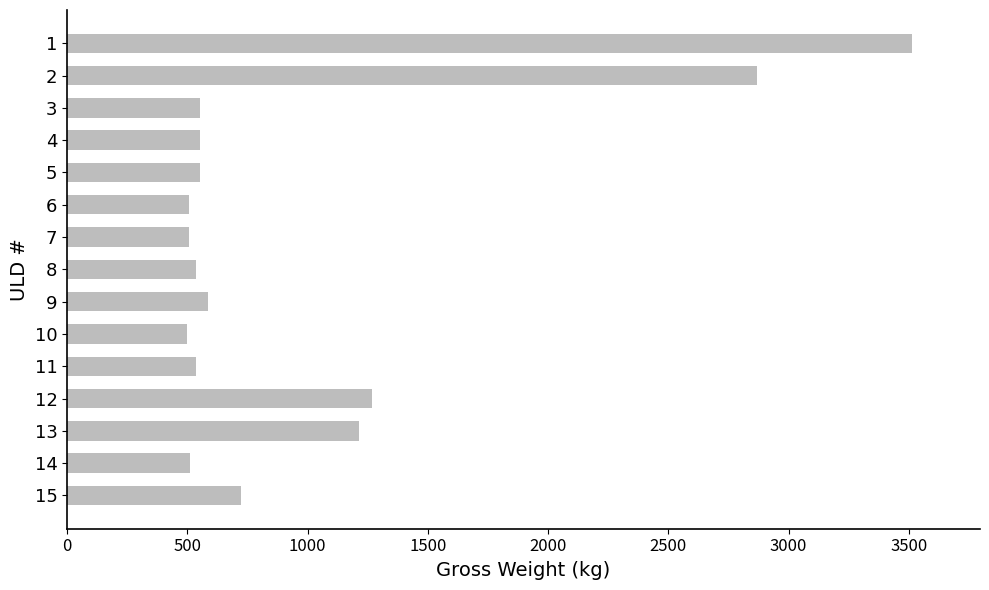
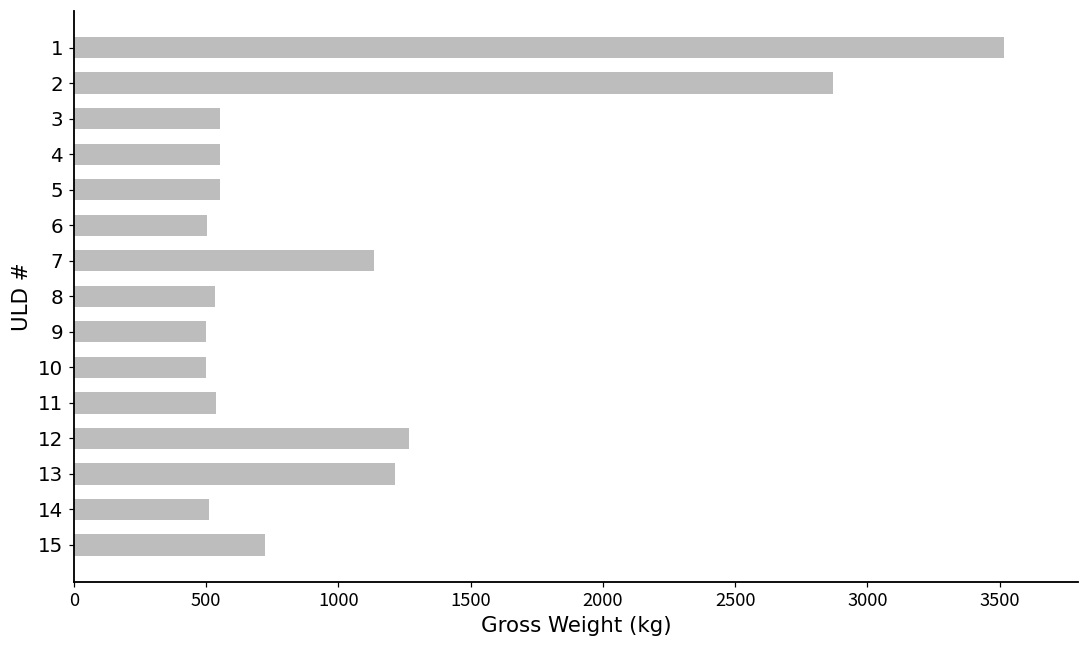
  {
    "1": 3520,
    "2": 2870,
    "3": 550,
    "4": 550,
    "5": 550,
    "6": 510,
-   "7": 510,
+   "7": 1130,
    "8": 540,
-   "9": 590,
+   "9": 500,
    "10": 500,
    "11": 540,
    "12": 1270,
    "13": 1220,
    "14": 510,
    "15": 720
  }
